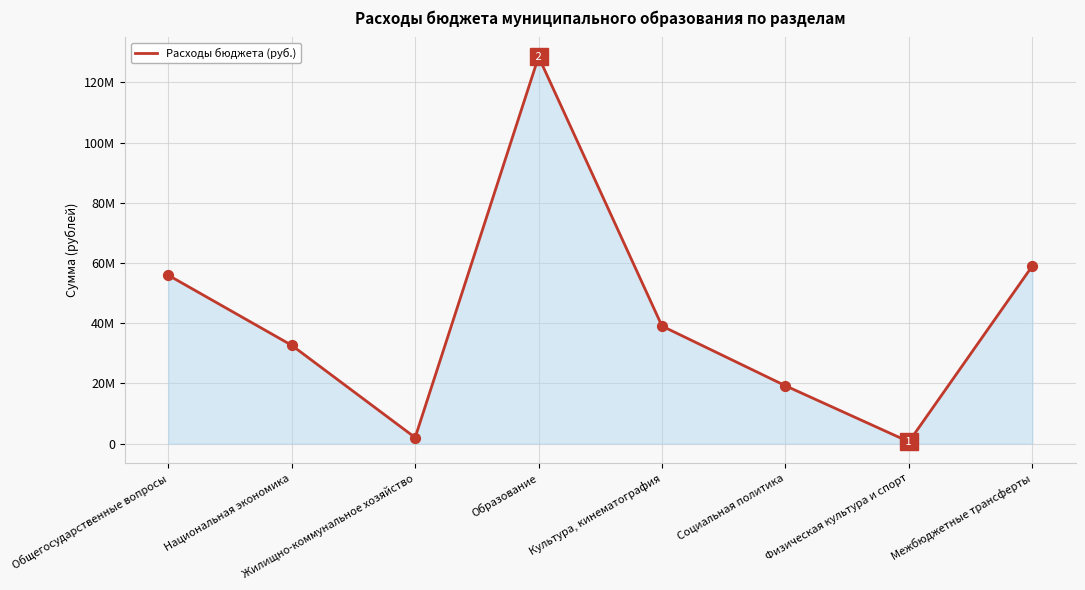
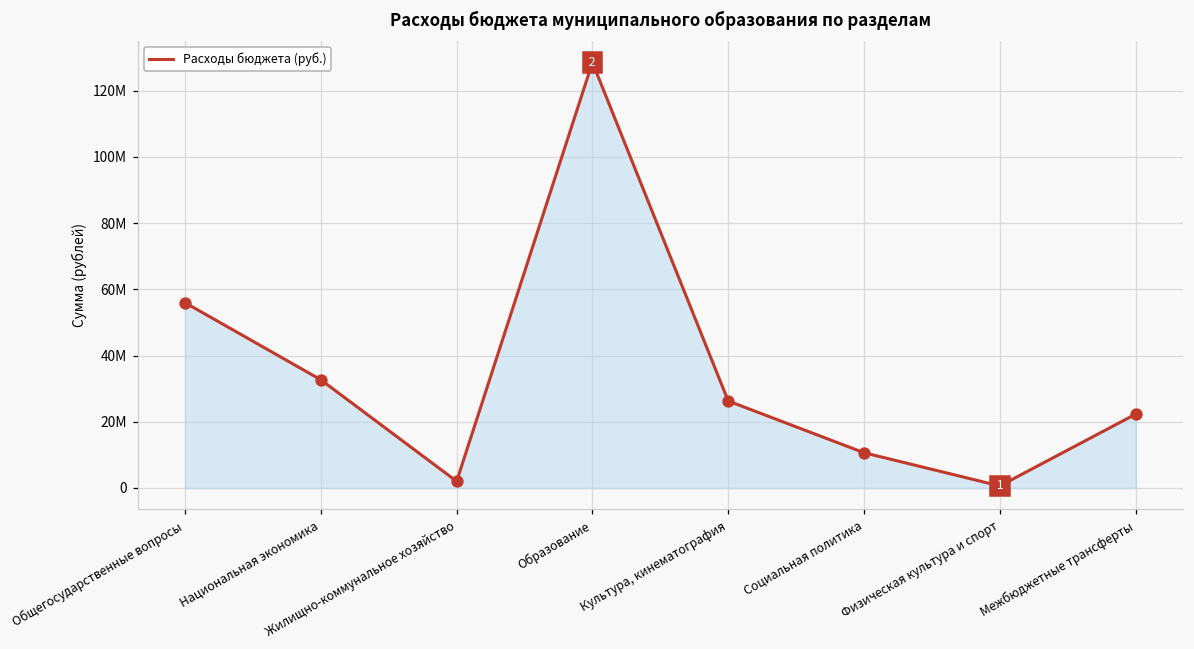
  {
    "Общегосударственные вопросы": 56000000,
    "Национальная экономика": 33000000,
    "Жилищно-коммунальное хозяйство": 2000000,
-   "Культура, кинематография": 39000000,
-   "Социальная политика": 19000000,
-   "Межбюджетные трансферты": 59000000
+   "Культура, кинематография": 26000000,
+   "Социальная политика": 11000000,
+   "Межбюджетные трансферты": 22000000
  }
